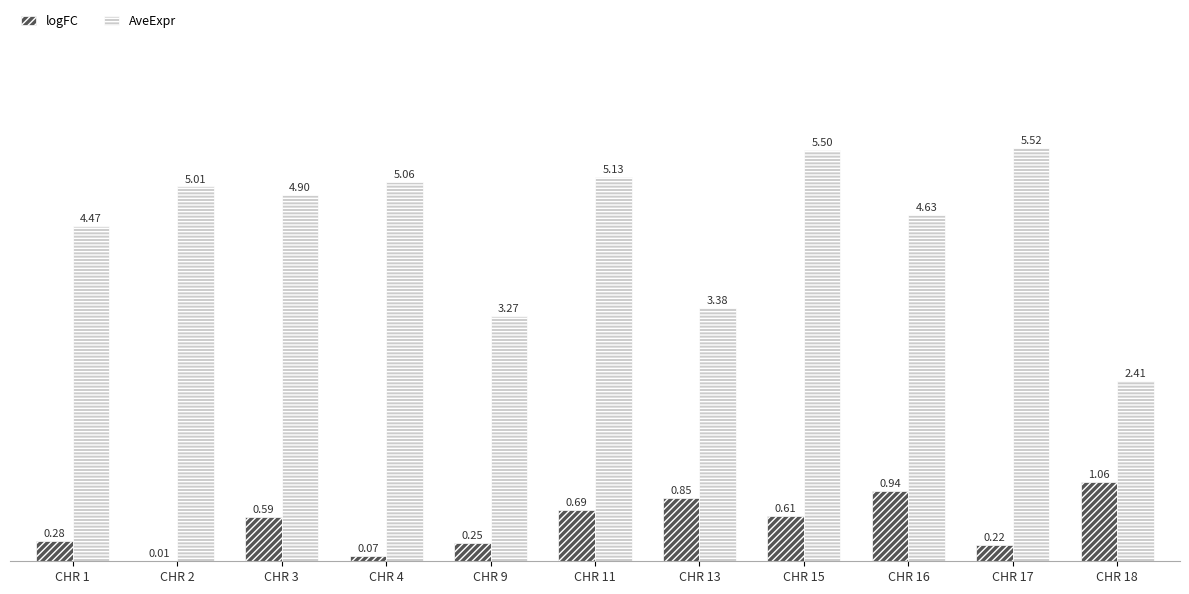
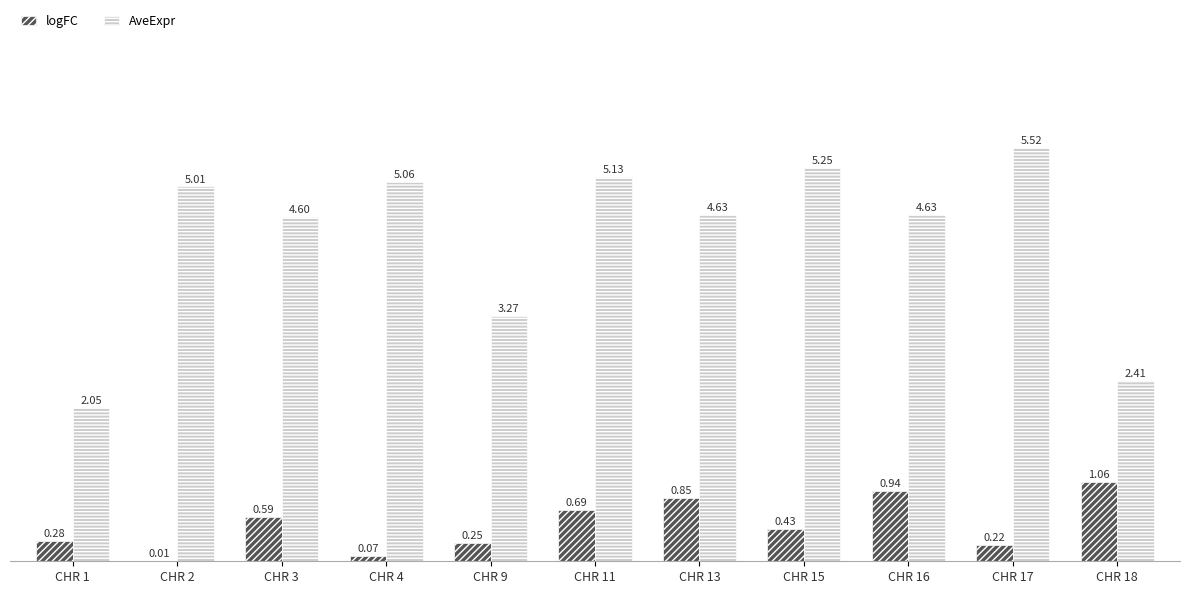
  {
    "logFC": {
      "CHR 1": 0.28,
      "CHR 2": 0.01,
      "CHR 3": 0.59,
      "CHR 4": 0.07,
      "CHR 9": 0.25,
      "CHR 11": 0.69,
      "CHR 13": 0.85,
-     "CHR 15": 0.61,
+     "CHR 15": 0.43,
      "CHR 16": 0.94,
      "CHR 17": 0.22,
      "CHR 18": 1.06
    },
    "AveExpr": {
-     "CHR 1": 4.47,
+     "CHR 1": 2.05,
      "CHR 2": 5.01,
-     "CHR 3": 4.90,
+     "CHR 3": 4.60,
      "CHR 4": 5.06,
      "CHR 9": 3.27,
      "CHR 11": 5.13,
-     "CHR 13": 3.38,
-     "CHR 15": 5.50,
+     "CHR 13": 4.63,
+     "CHR 15": 5.25,
      "CHR 16": 4.63,
      "CHR 17": 5.52,
      "CHR 18": 2.41
    }
  }
